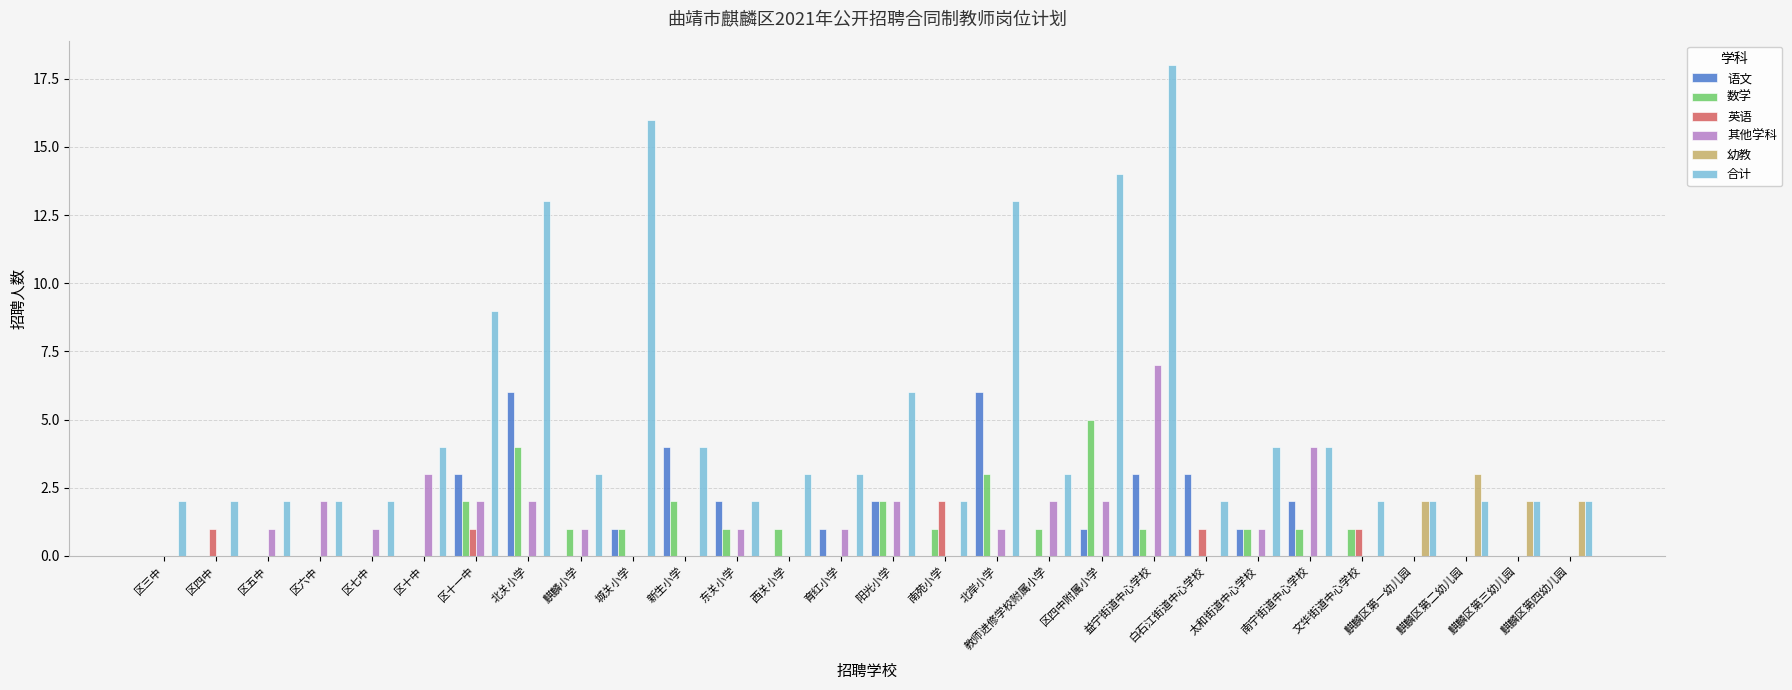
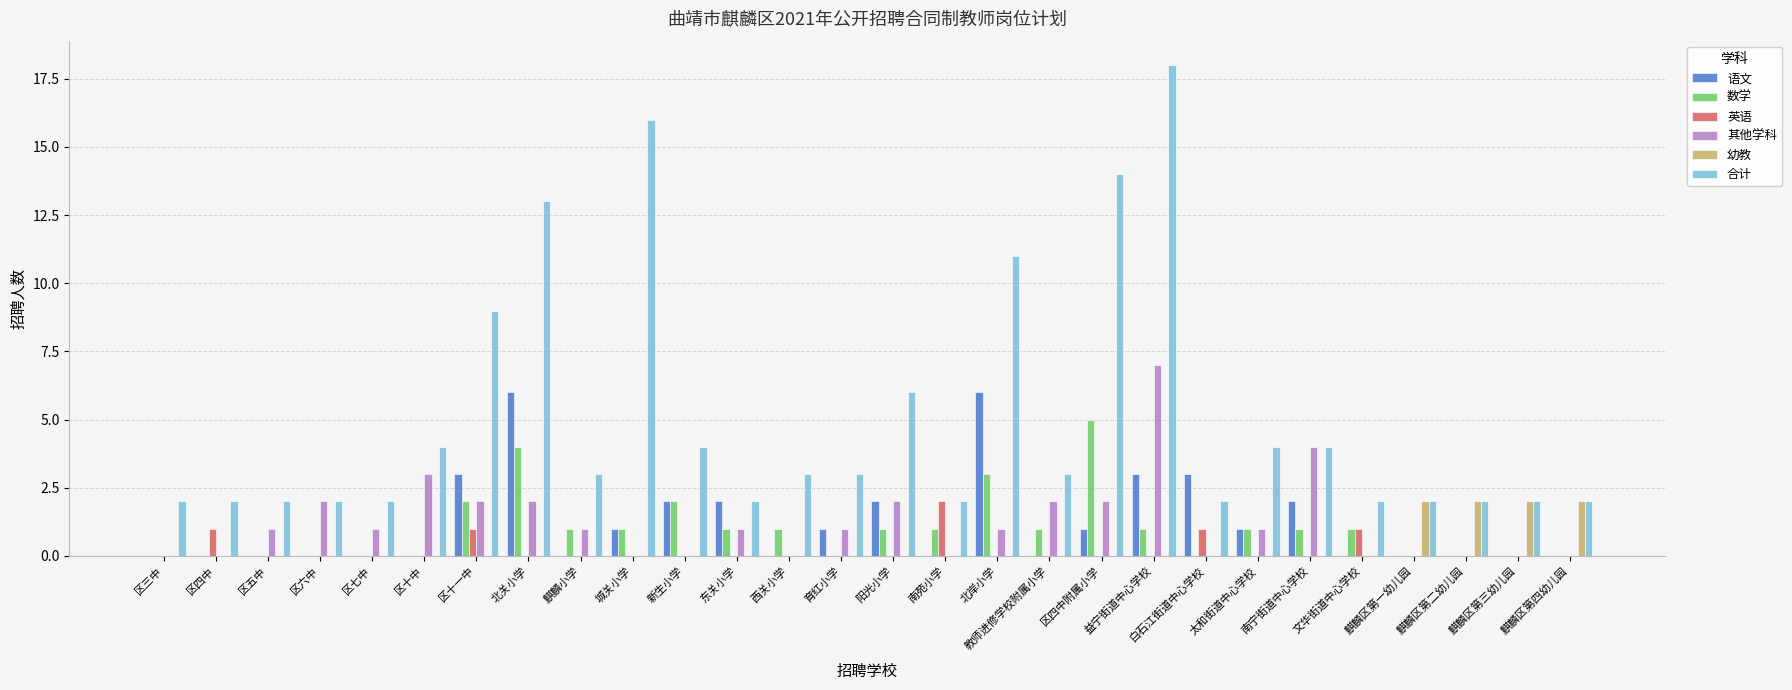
  {
    "语文": {
      "区三中": 0,
      "区四中": 0,
      "区五中": 0,
      "区六中": 0,
      "区七中": 0,
      "区十中": 0,
      "区十一中": 3,
      "北关小学": 6,
      "麒麟小学": 0,
      "城关小学": 1,
-     "新生小学": 4,
+     "新生小学": 2,
      "东关小学": 2,
      "西关小学": 0,
      "育红小学": 1,
      "阳光小学": 2,
      "南苑小学": 0,
      "北岸小学": 6,
      "教师进修学校附属小学": 0,
      "区四中附属小学": 1,
      "益宁街道中心学校": 3,
      "白石江街道中心学校": 3,
      "太和街道中心学校": 1,
      "南宁街道中心学校": 2,
      "文华街道中心学校": 0,
      "麒麟区第一幼儿园": 0,
      "麒麟区第二幼儿园": 0,
      "麒麟区第三幼儿园": 0,
      "麒麟区第四幼儿园": 0
    },
    "数学": {
      "区三中": 0,
      "区四中": 0,
      "区五中": 0,
      "区六中": 0,
      "区七中": 0,
      "区十中": 0,
      "区十一中": 2,
      "北关小学": 4,
      "麒麟小学": 1,
      "城关小学": 1,
      "新生小学": 2,
      "东关小学": 1,
      "西关小学": 1,
      "育红小学": 0,
-     "阳光小学": 2,
+     "阳光小学": 1,
      "南苑小学": 1,
      "北岸小学": 3,
      "教师进修学校附属小学": 1,
      "区四中附属小学": 5,
      "益宁街道中心学校": 1,
      "白石江街道中心学校": 0,
      "太和街道中心学校": 1,
      "南宁街道中心学校": 1,
      "文华街道中心学校": 1,
      "麒麟区第一幼儿园": 0,
      "麒麟区第二幼儿园": 0,
      "麒麟区第三幼儿园": 0,
      "麒麟区第四幼儿园": 0
    },
    "英语": {
      "区三中": 0,
      "区四中": 1,
      "区五中": 0,
      "区六中": 0,
      "区七中": 0,
      "区十中": 0,
      "区十一中": 1,
      "北关小学": 0,
      "麒麟小学": 0,
      "城关小学": 0,
      "新生小学": 0,
      "东关小学": 0,
      "西关小学": 0,
      "育红小学": 0,
      "阳光小学": 0,
      "南苑小学": 2,
      "北岸小学": 0,
      "教师进修学校附属小学": 0,
      "区四中附属小学": 0,
      "益宁街道中心学校": 0,
      "白石江街道中心学校": 1,
      "太和街道中心学校": 0,
      "南宁街道中心学校": 0,
      "文华街道中心学校": 1,
      "麒麟区第一幼儿园": 0,
      "麒麟区第二幼儿园": 0,
      "麒麟区第三幼儿园": 0,
      "麒麟区第四幼儿园": 0
    },
    "其他学科": {
      "区三中": 0,
      "区四中": 0,
      "区五中": 1,
      "区六中": 2,
      "区七中": 1,
      "区十中": 3,
      "区十一中": 2,
      "北关小学": 2,
      "麒麟小学": 1,
      "城关小学": 0,
      "新生小学": 0,
      "东关小学": 1,
      "西关小学": 0,
      "育红小学": 1,
      "阳光小学": 2,
      "南苑小学": 0,
      "北岸小学": 1,
      "教师进修学校附属小学": 2,
      "区四中附属小学": 2,
      "益宁街道中心学校": 7,
      "白石江街道中心学校": 0,
      "太和街道中心学校": 1,
      "南宁街道中心学校": 4,
      "文华街道中心学校": 0,
      "麒麟区第一幼儿园": 0,
      "麒麟区第二幼儿园": 0,
      "麒麟区第三幼儿园": 0,
      "麒麟区第四幼儿园": 0
    },
    "幼教": {
      "区三中": 0,
      "区四中": 0,
      "区五中": 0,
      "区六中": 0,
      "区七中": 0,
      "区十中": 0,
      "区十一中": 0,
      "北关小学": 0,
      "麒麟小学": 0,
      "城关小学": 0,
      "新生小学": 0,
      "东关小学": 0,
      "西关小学": 0,
      "育红小学": 0,
      "阳光小学": 0,
      "南苑小学": 0,
      "北岸小学": 0,
      "教师进修学校附属小学": 0,
      "区四中附属小学": 0,
      "益宁街道中心学校": 0,
      "白石江街道中心学校": 0,
      "太和街道中心学校": 0,
      "南宁街道中心学校": 0,
      "文华街道中心学校": 0,
      "麒麟区第一幼儿园": 2,
-     "麒麟区第二幼儿园": 3,
+     "麒麟区第二幼儿园": 2,
      "麒麟区第三幼儿园": 2,
      "麒麟区第四幼儿园": 2
    },
    "合计": {
      "区三中": 2,
      "区四中": 2,
      "区五中": 2,
      "区六中": 2,
      "区七中": 2,
      "区十中": 4,
      "区十一中": 9,
      "北关小学": 13,
      "麒麟小学": 3,
      "城关小学": 16,
      "新生小学": 4,
      "东关小学": 2,
      "西关小学": 3,
      "育红小学": 3,
      "阳光小学": 6,
      "南苑小学": 2,
-     "北岸小学": 13,
+     "北岸小学": 11,
      "教师进修学校附属小学": 3,
      "区四中附属小学": 14,
      "益宁街道中心学校": 18,
      "白石江街道中心学校": 2,
      "太和街道中心学校": 4,
      "南宁街道中心学校": 4,
      "文华街道中心学校": 2,
      "麒麟区第一幼儿园": 2,
      "麒麟区第二幼儿园": 2,
      "麒麟区第三幼儿园": 2,
      "麒麟区第四幼儿园": 2
    }
  }
